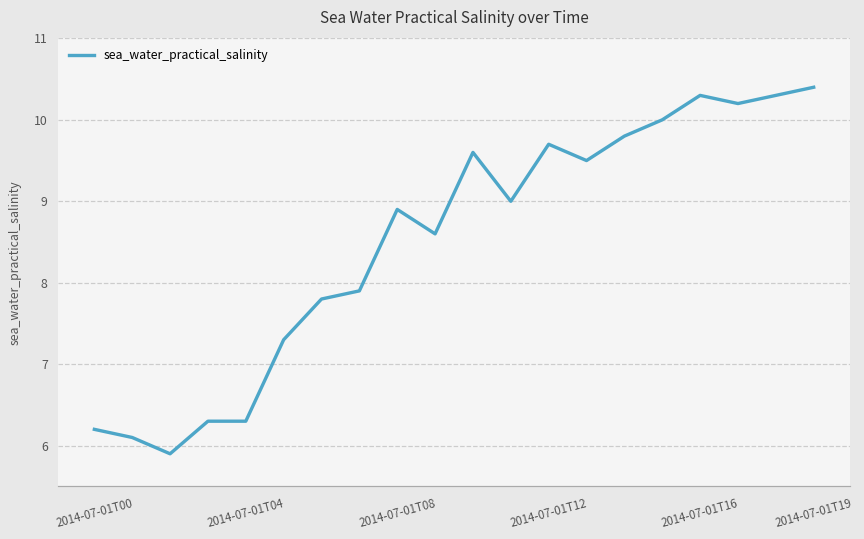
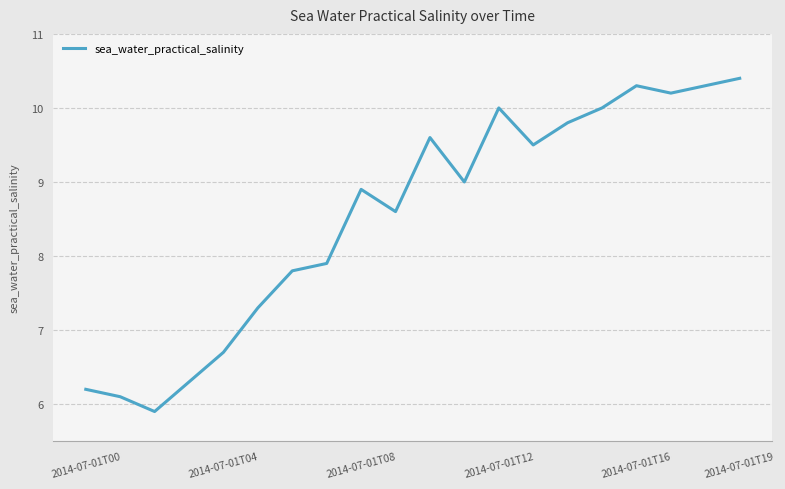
  {
    "2014-07-01T00": 6.2,
-   "2014-07-01T04": 6.3,
+   "2014-07-01T04": 6.7,
    "2014-07-01T08": 8.9,
-   "2014-07-01T12": 9.7,
+   "2014-07-01T12": 10.0,
    "2014-07-01T16": 10.3,
    "2014-07-01T19": 10.4
  }
